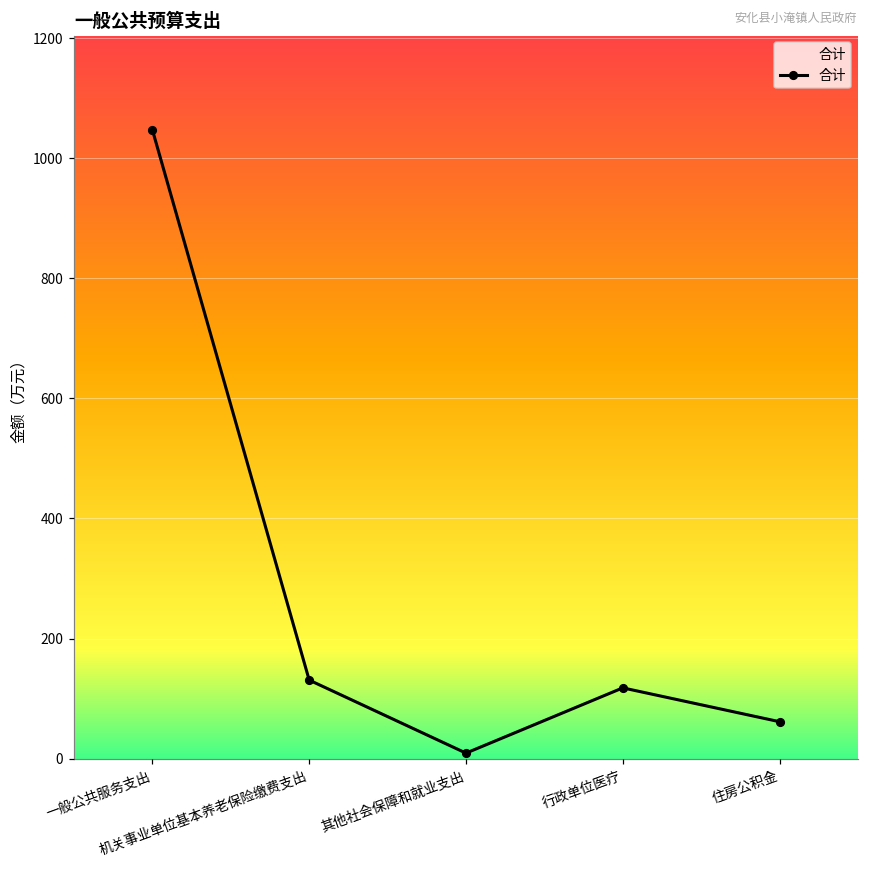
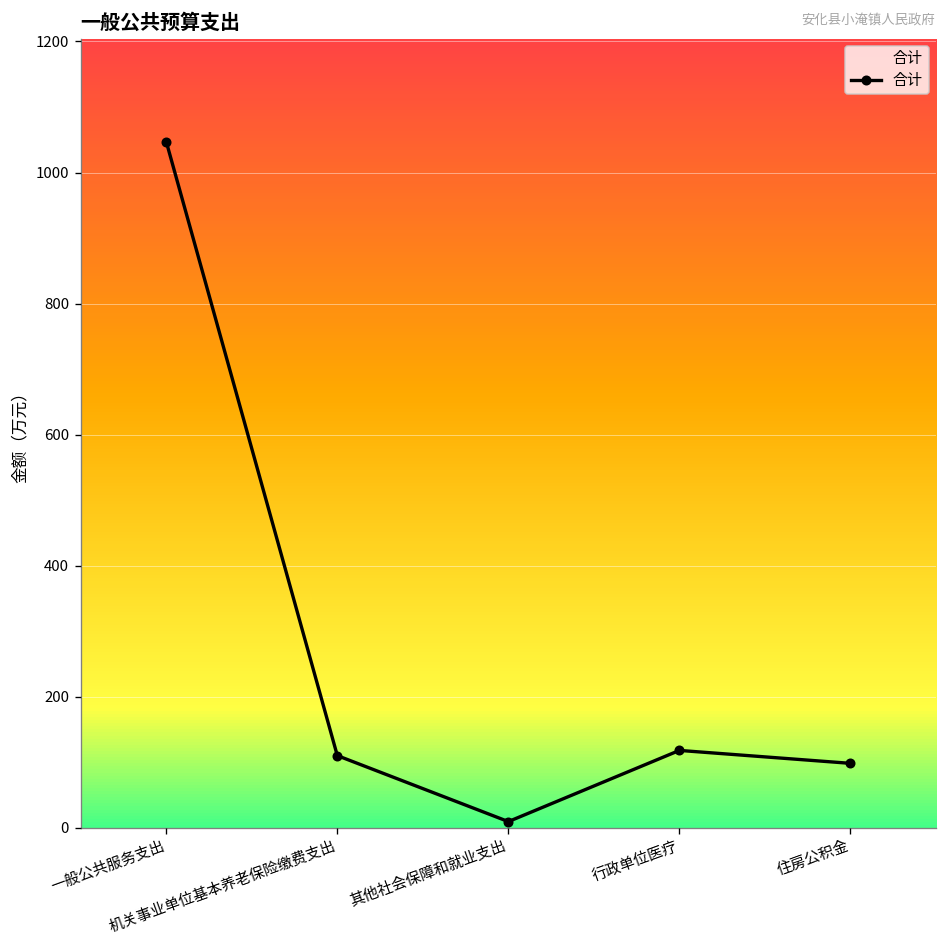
  {
    "一般公共服务支出": 1050,
-   "机关事业单位基本养老保险缴费支出": 130,
+   "机关事业单位基本养老保险缴费支出": 110,
    "其他社会保障和就业支出": 10,
    "行政单位医疗": 120,
-   "住房公积金": 60
+   "住房公积金": 100
  }
